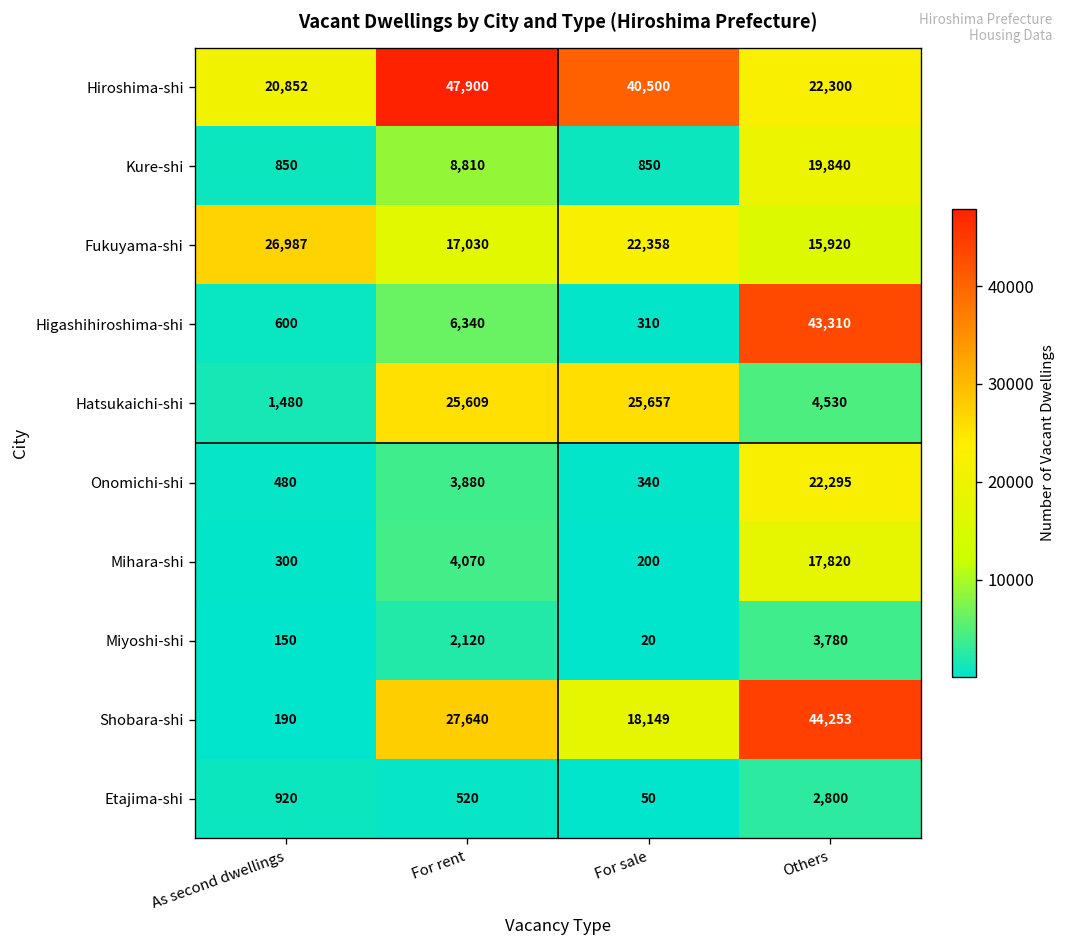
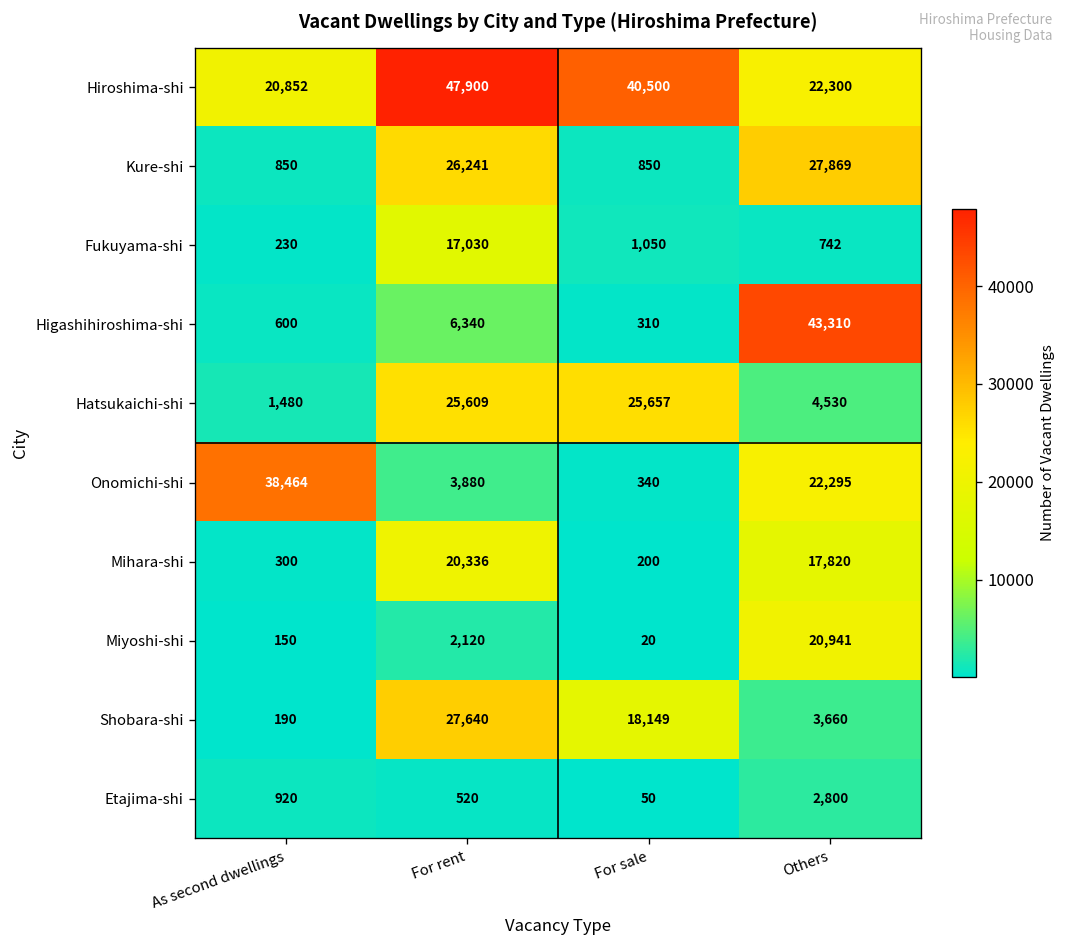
  {
    "Hiroshima-shi": {
      "As second dwellings": "20,852",
      "For rent": "47,900",
      "For sale": "40,500",
      "Others": "22,300"
    },
    "Kure-shi": {
      "As second dwellings": "850",
-     "For rent": "8,810",
+     "For rent": "26,241",
      "For sale": "850",
-     "Others": "19,840"
+     "Others": "27,869"
    },
    "Fukuyama-shi": {
-     "As second dwellings": "26,987",
+     "As second dwellings": "230",
      "For rent": "17,030",
-     "For sale": "22,358",
-     "Others": "15,920"
+     "For sale": "1,050",
+     "Others": "742"
    },
    "Higashihiroshima-shi": {
      "As second dwellings": "600",
      "For rent": "6,340",
      "For sale": "310",
      "Others": "43,310"
    },
    "Hatsukaichi-shi": {
      "As second dwellings": "1,480",
      "For rent": "25,609",
      "For sale": "25,657",
      "Others": "4,530"
    },
    "Onomichi-shi": {
-     "As second dwellings": "480",
+     "As second dwellings": "38,464",
      "For rent": "3,880",
      "For sale": "340",
      "Others": "22,295"
    },
    "Mihara-shi": {
      "As second dwellings": "300",
-     "For rent": "4,070",
+     "For rent": "20,336",
      "For sale": "200",
      "Others": "17,820"
    },
    "Miyoshi-shi": {
      "As second dwellings": "150",
      "For rent": "2,120",
      "For sale": "20",
-     "Others": "3,780"
+     "Others": "20,941"
    },
    "Shobara-shi": {
      "As second dwellings": "190",
      "For rent": "27,640",
      "For sale": "18,149",
-     "Others": "44,253"
+     "Others": "3,660"
    },
    "Etajima-shi": {
      "As second dwellings": "920",
      "For rent": "520",
      "For sale": "50",
      "Others": "2,800"
    }
  }
